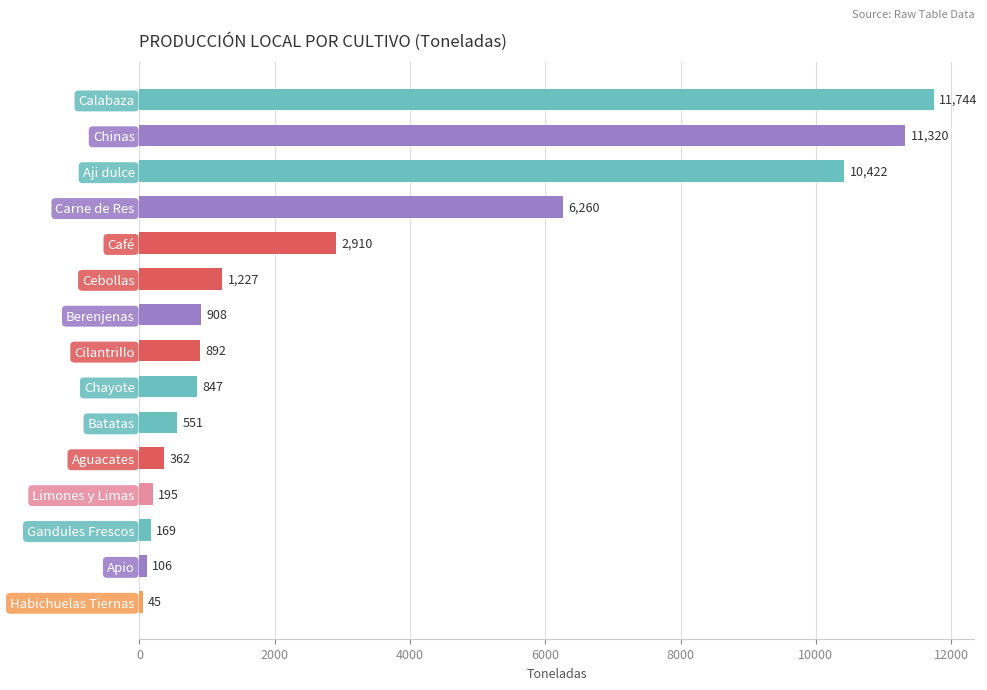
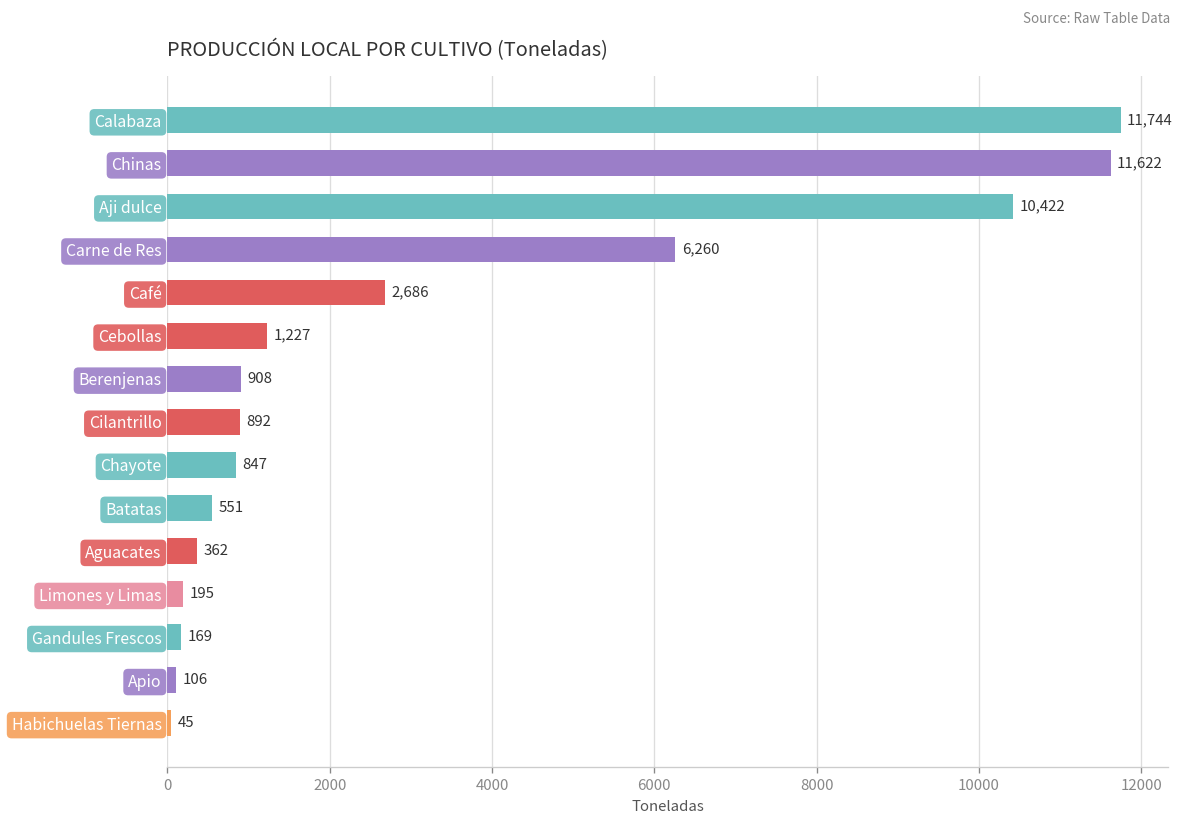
  {
    "Calabaza": "11,744",
-   "Chinas": "11,320",
+   "Chinas": "11,622",
    "Aji dulce": "10,422",
    "Carne de Res": "6,260",
-   "Café": "2,910",
+   "Café": "2,686",
    "Cebollas": "1,227",
    "Berenjenas": "908",
    "Cilantrillo": "892",
    "Chayote": "847",
    "Batatas": "551",
    "Aguacates": "362",
    "Limones y Limas": "195",
    "Gandules Frescos": "169",
    "Apio": "106",
    "Habichuelas Tiernas": "45"
  }
